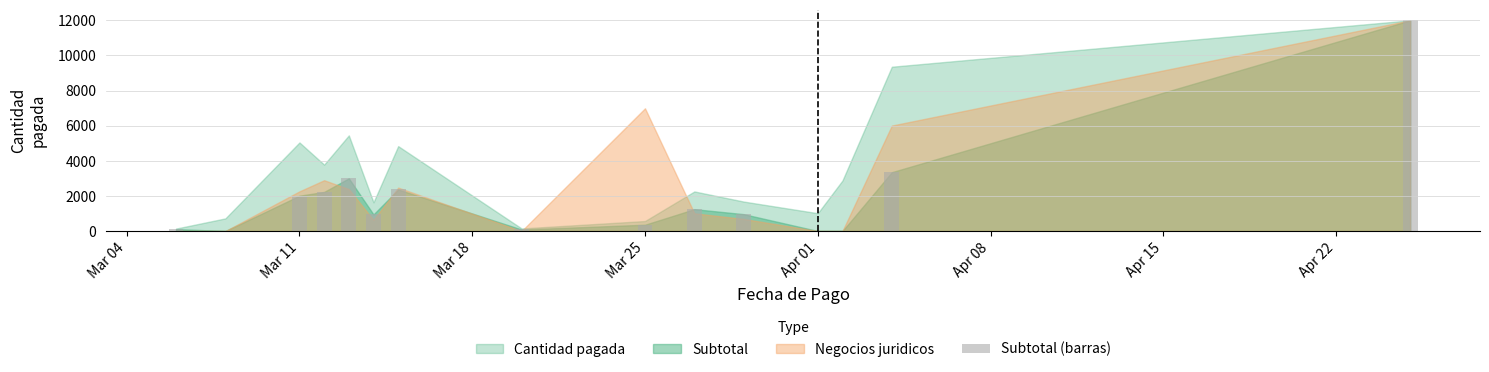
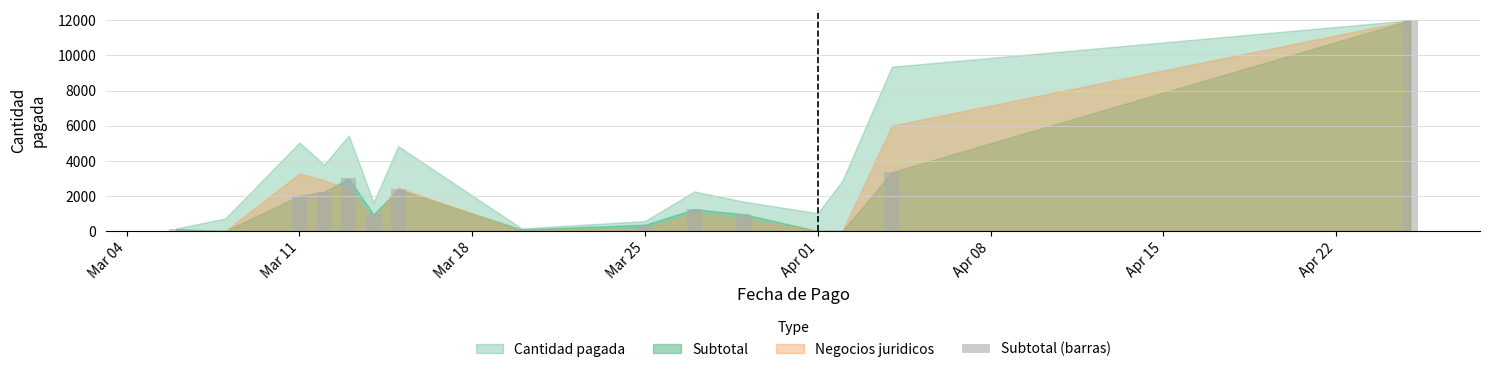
  {
    "Negocios juridicos": {
-     "Mar 11": 2300,
-     "Mar 25": 7000
+     "Mar 11": 3300,
+     "Mar 25": 100
    }
  }
